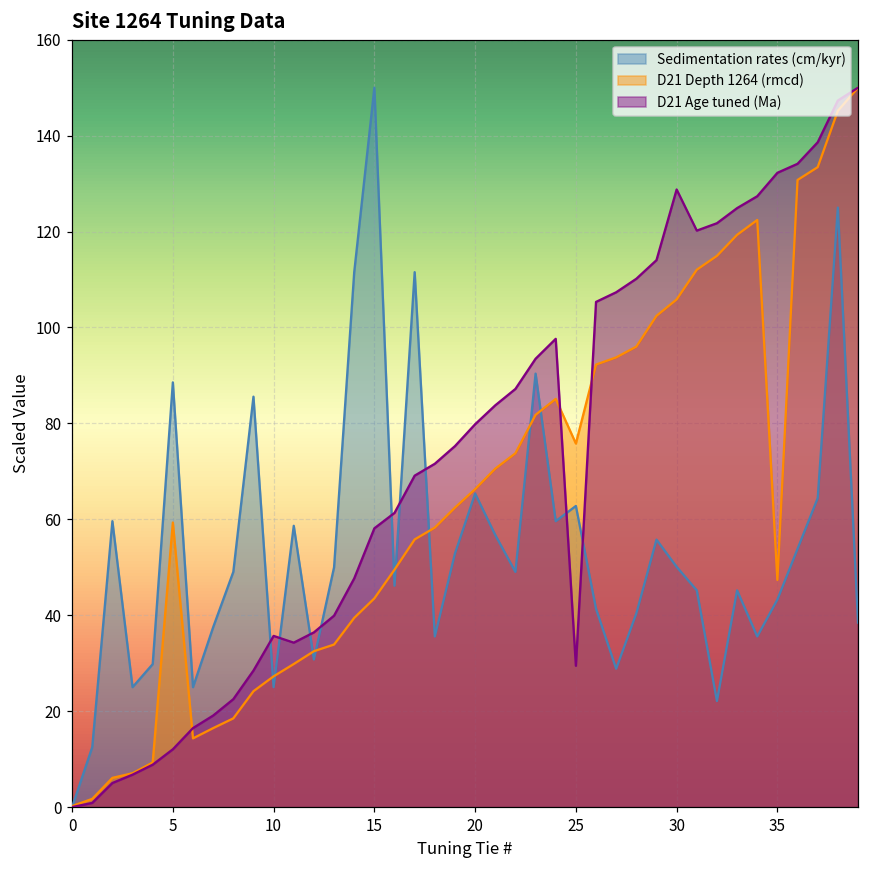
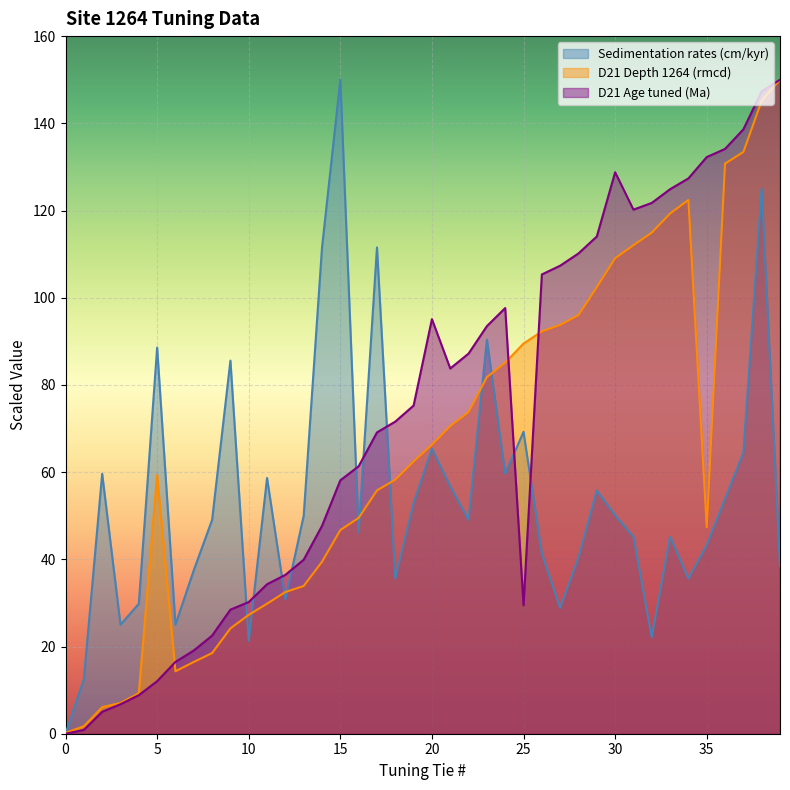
  {
    "Sedimentation rates (cm/kyr)": {
      "5": 89,
-     "10": 25,
+     "10": 21,
      "15": 150,
      "20": 65,
-     "25": 63,
+     "25": 69,
      "30": 50,
      "35": 43
    },
    "D21 Depth 1264 (rmcd)": {
      "5": 59,
      "10": 27,
-     "15": 44,
+     "15": 47,
      "20": 66,
-     "25": 76,
-     "30": 106,
+     "25": 89,
+     "30": 109,
      "35": 47
    },
    "D21 Age tuned (Ma)": {
      "5": 12,
-     "10": 36,
+     "10": 30,
      "15": 58,
-     "20": 80,
+     "20": 95,
      "25": 29,
      "30": 129,
      "35": 132
    }
  }
